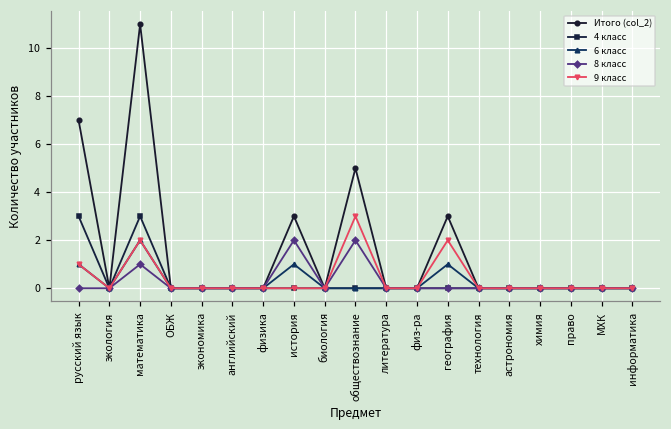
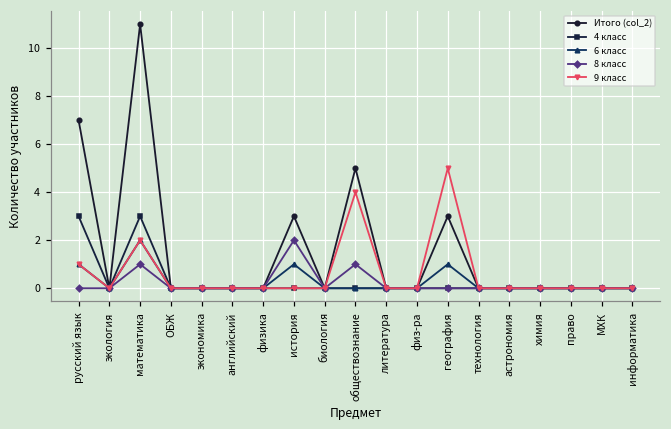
  {
    "8 класс": {
      "русский язык": 0,
      "математика": 1,
      "история": 2,
-     "обществознание": 2
+     "обществознание": 1
    },
    "9 класс": {
-     "обществознание": 3,
-     "география": 2
+     "обществознание": 4,
+     "география": 5
    }
  }
